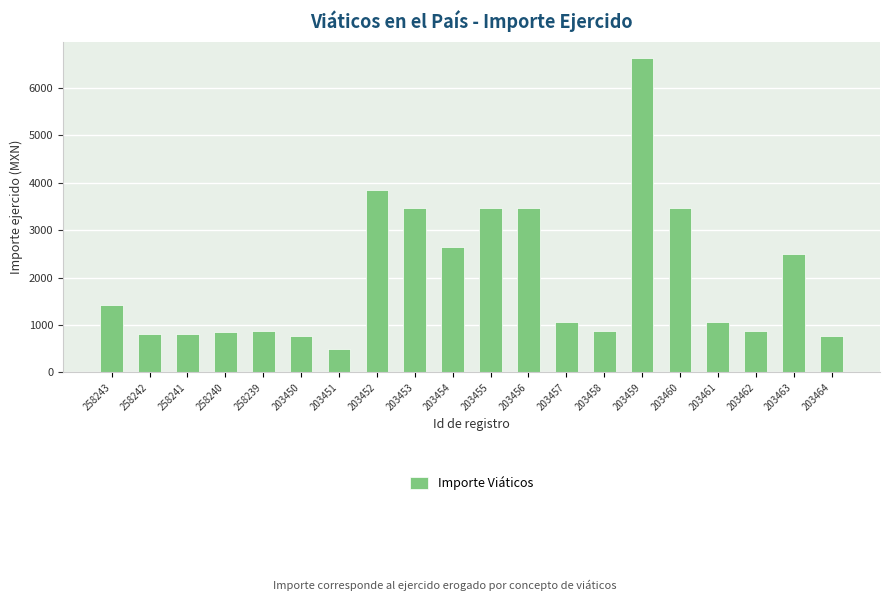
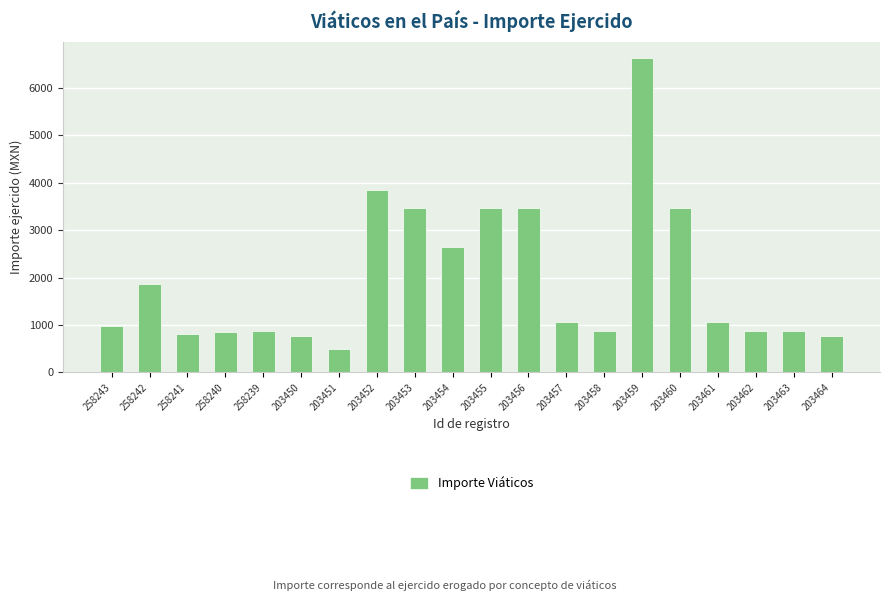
  {
-   "258243": 1400,
-   "258242": 800,
+   "258243": 1000,
+   "258242": 1900,
    "258241": 800,
    "258240": 900,
    "258239": 900,
    "203450": 800,
    "203451": 500,
    "203452": 3800,
    "203453": 3500,
    "203454": 2700,
    "203455": 3500,
    "203456": 3500,
    "203457": 1100,
    "203458": 900,
    "203459": 6600,
    "203460": 3500,
    "203461": 1100,
    "203462": 900,
-   "203463": 2500,
+   "203463": 900,
    "203464": 800
  }
